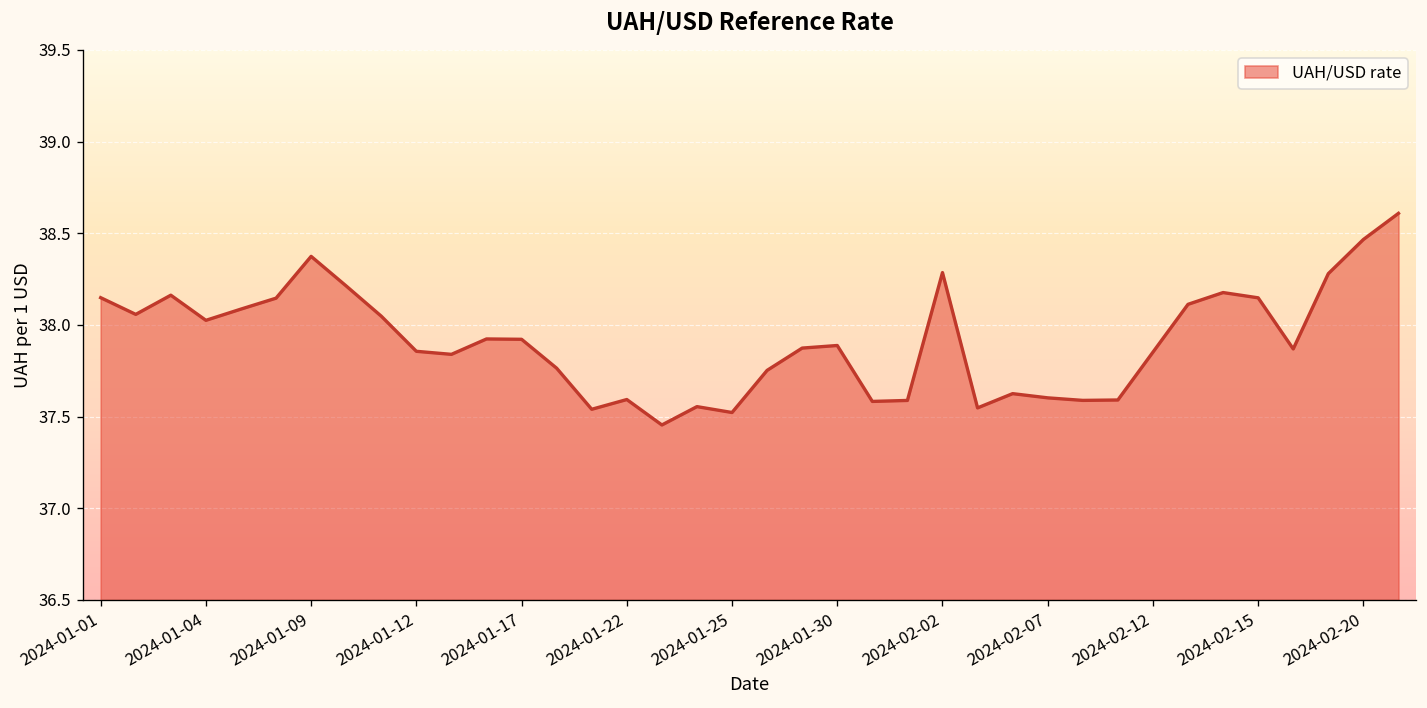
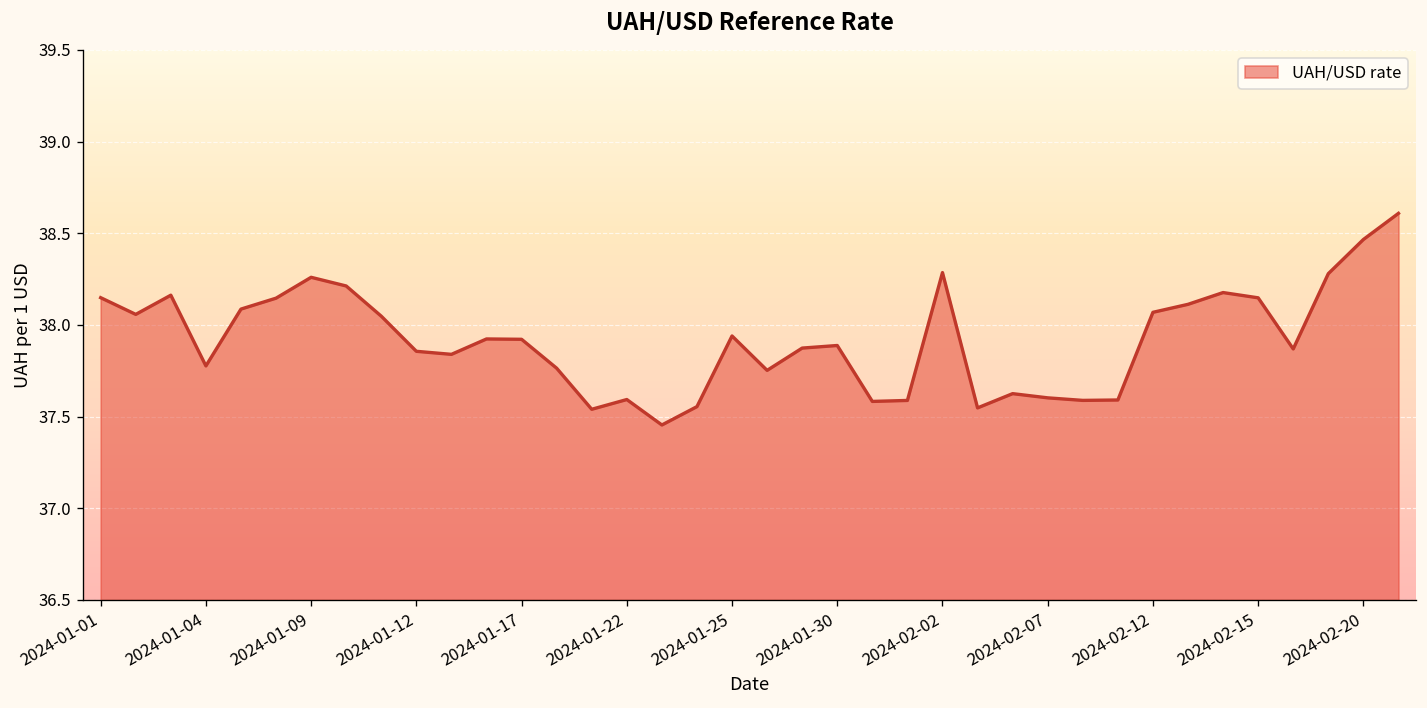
  {
    "2024-01-01": 38.15,
-   "2024-01-04": 38.03,
-   "2024-01-09": 38.37,
+   "2024-01-04": 37.78,
+   "2024-01-09": 38.26,
    "2024-01-12": 37.86,
    "2024-01-17": 37.92,
    "2024-01-22": 37.59,
-   "2024-01-25": 37.52,
+   "2024-01-25": 37.94,
    "2024-01-30": 37.89,
    "2024-02-02": 38.29,
    "2024-02-07": 37.60,
-   "2024-02-12": 37.85,
+   "2024-02-12": 38.07,
    "2024-02-15": 38.15,
    "2024-02-20": 38.47
  }
